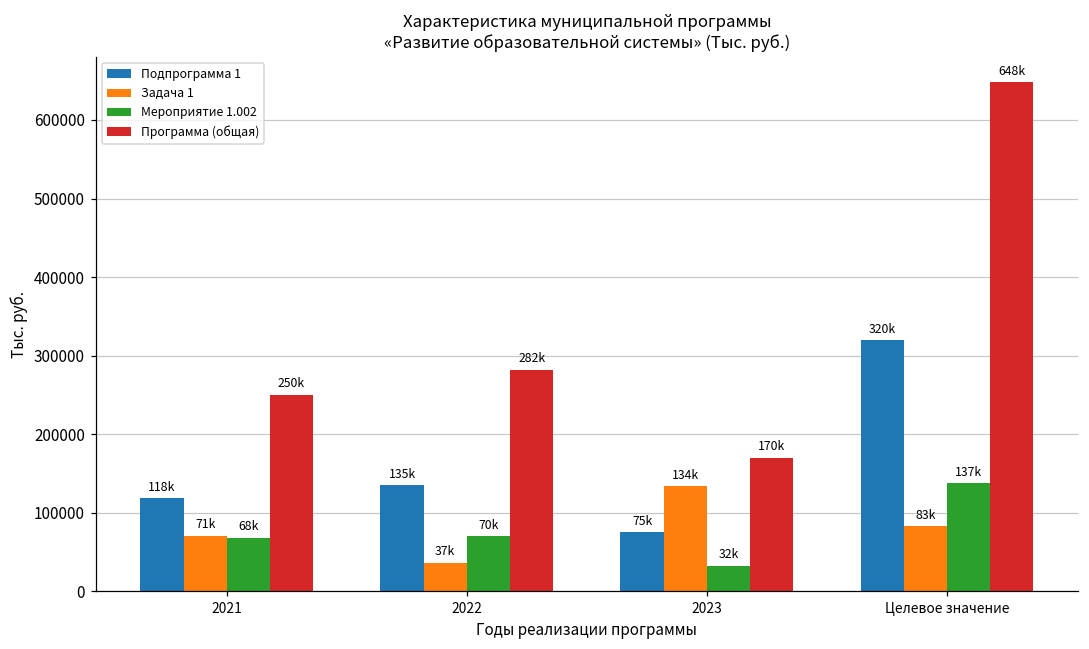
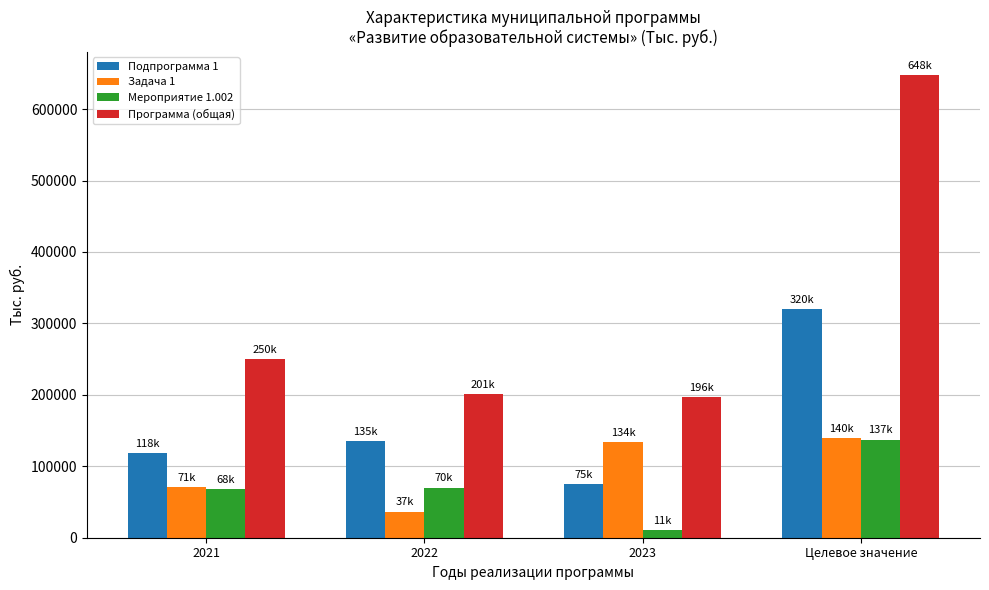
  {
    "Подпрограмма 1": {
      "2021": "118k",
      "2022": "135k",
      "2023": "75k",
      "Целевое значение": "320k"
    },
    "Задача 1": {
      "2021": "71k",
      "2022": "37k",
      "2023": "134k",
-     "Целевое значение": "83k"
+     "Целевое значение": "140k"
    },
    "Мероприятие 1.002": {
      "2021": "68k",
      "2022": "70k",
-     "2023": "32k",
+     "2023": "11k",
      "Целевое значение": "137k"
    },
    "Программа (общая)": {
      "2021": "250k",
-     "2022": "282k",
-     "2023": "170k",
+     "2022": "201k",
+     "2023": "196k",
      "Целевое значение": "648k"
    }
  }
